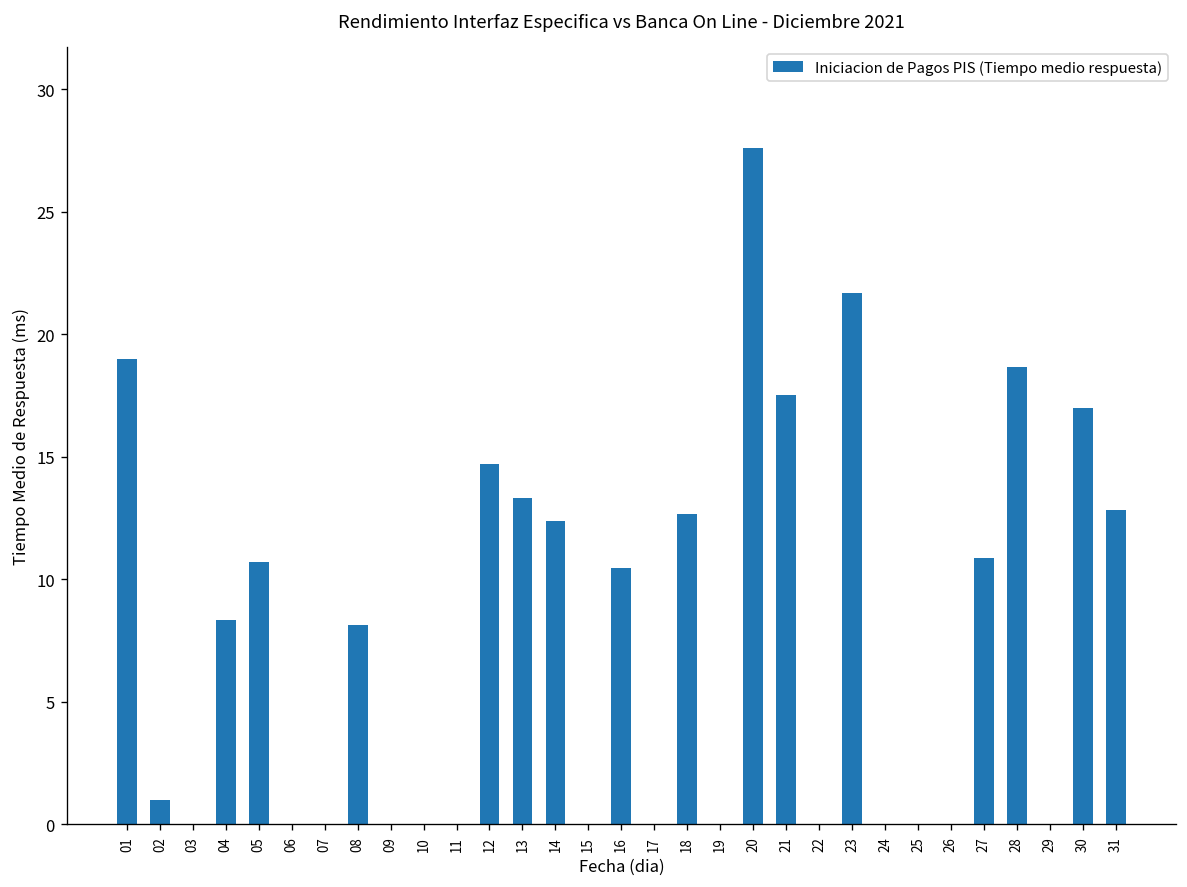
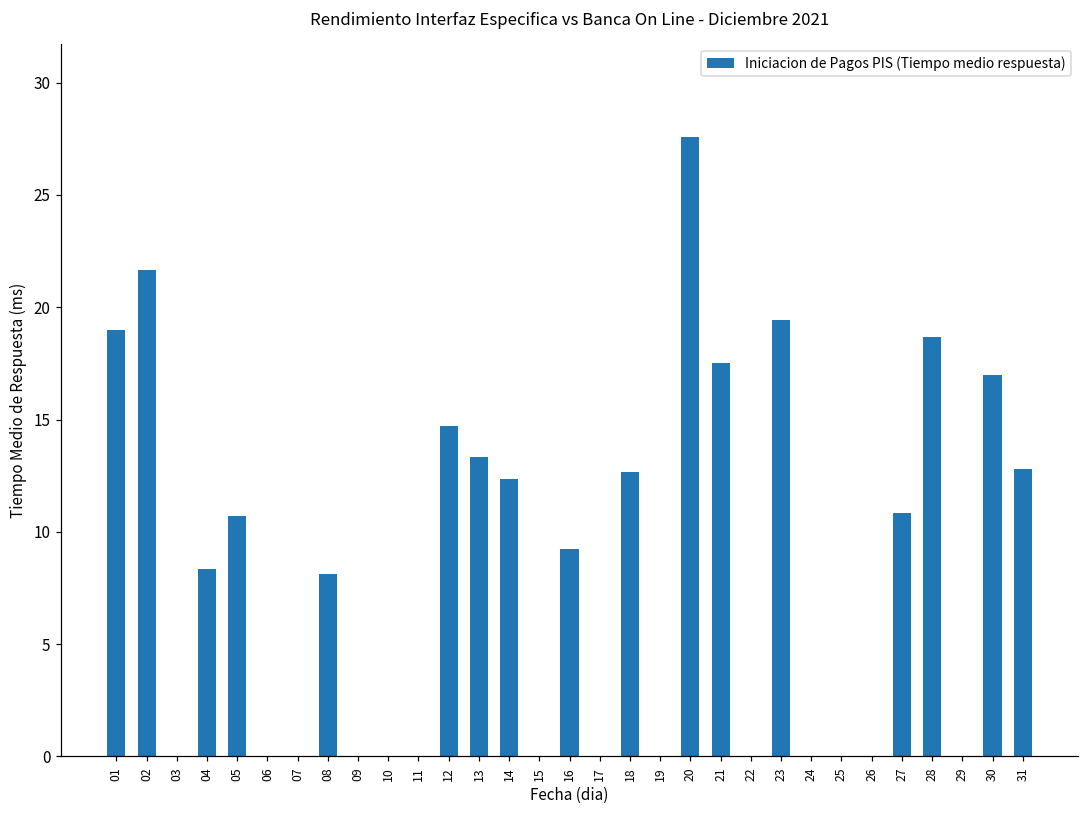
  {
    "01": 19.0,
-   "02": 1.0,
+   "02": 21.7,
    "03": 0.0,
    "04": 8.3,
    "05": 10.7,
    "06": 0.0,
    "07": 0.0,
    "08": 8.1,
    "09": 0.0,
    "10": 0.0,
    "11": 0.0,
    "12": 14.7,
    "13": 13.3,
    "14": 12.4,
    "15": 0.0,
-   "16": 10.4,
+   "16": 9.3,
    "17": 0.0,
    "18": 12.7,
    "19": 0.0,
    "20": 27.6,
    "21": 17.5,
    "22": 0.0,
-   "23": 21.7,
+   "23": 19.4,
    "24": 0.0,
    "25": 0.0,
    "26": 0.0,
    "27": 10.9,
    "28": 18.7,
    "29": 0.0,
    "30": 17.0,
    "31": 12.8
  }
